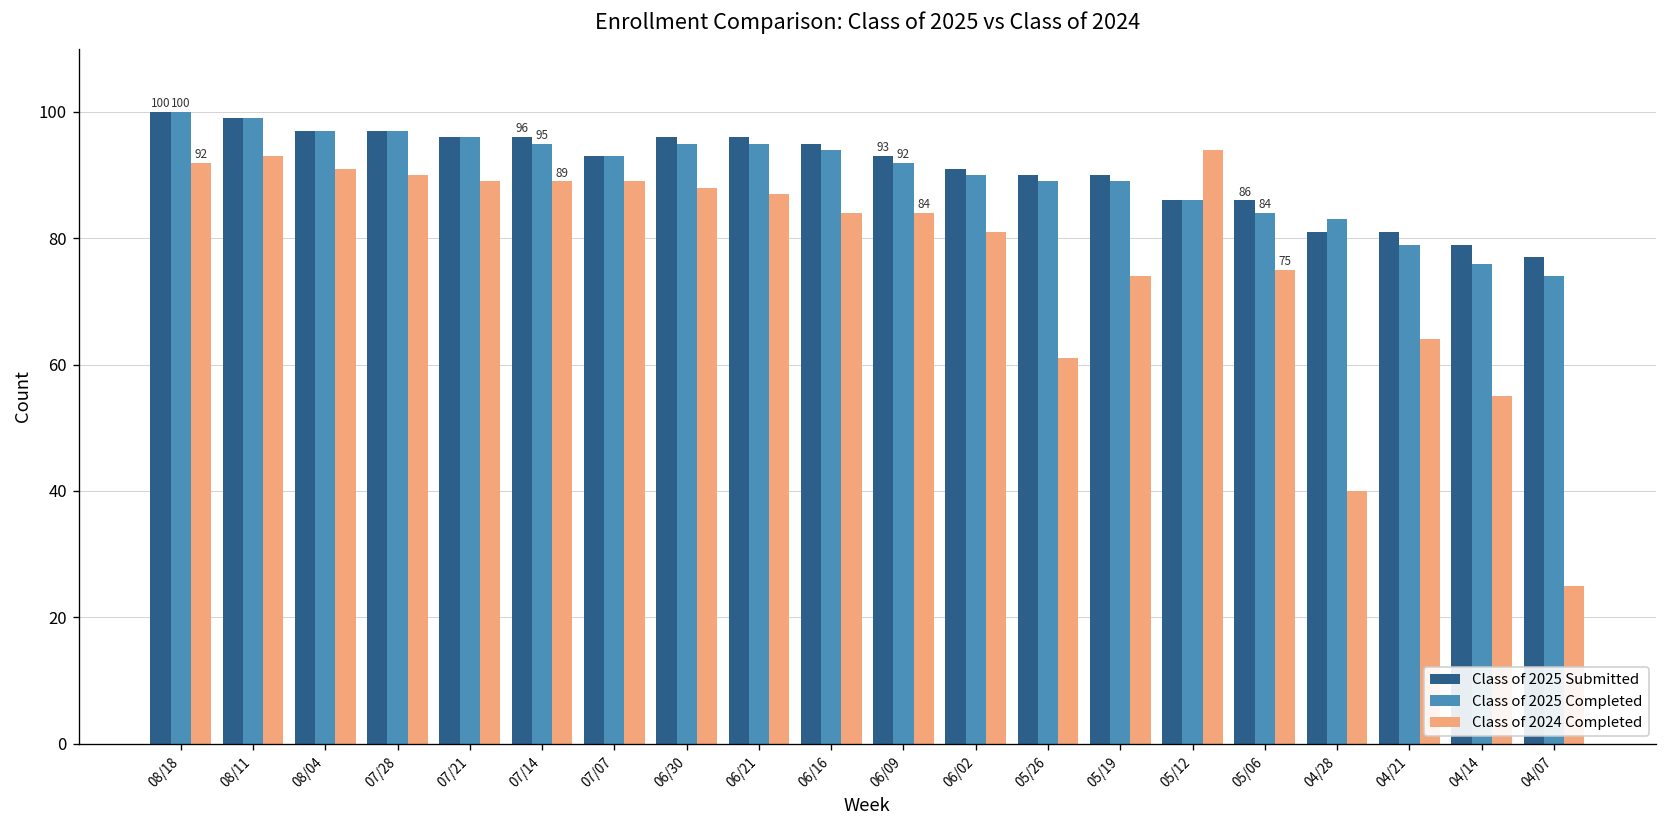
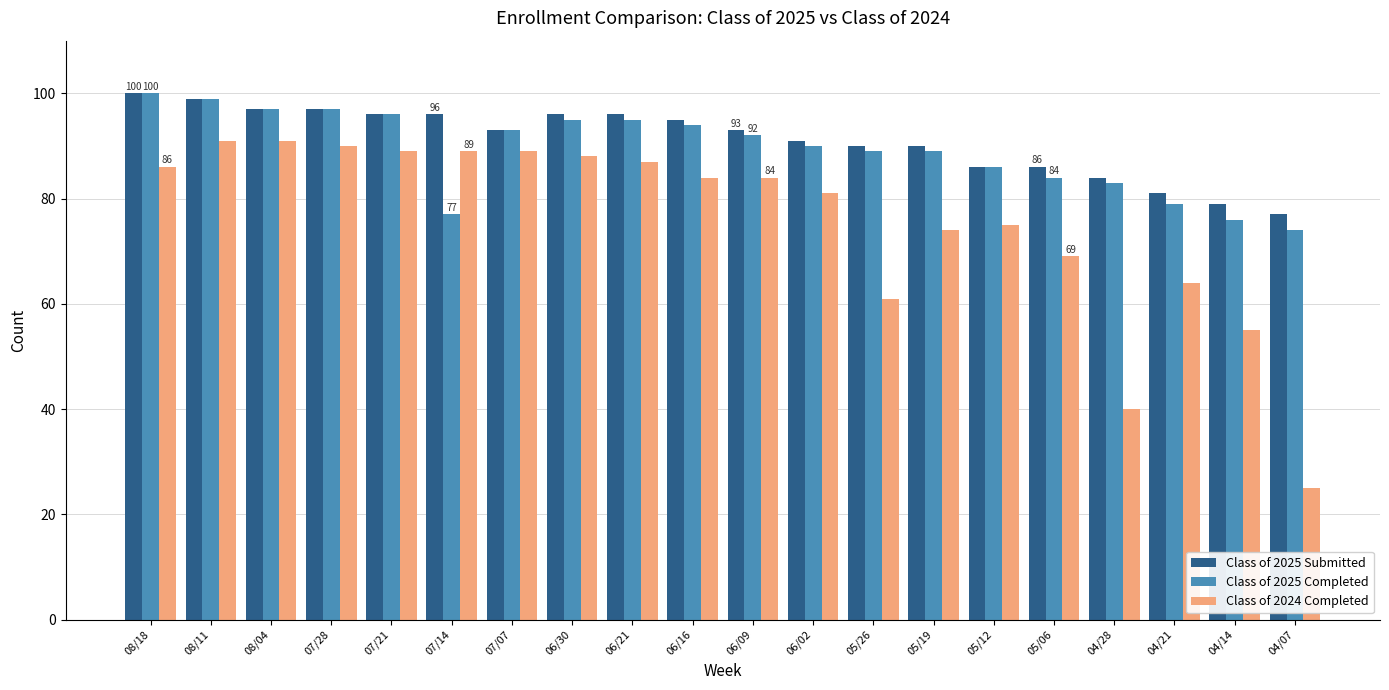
  {
    "Class of 2025 Submitted": {
      "08/11": 99,
      "08/04": 97,
      "07/28": 97,
      "07/21": 96,
      "07/07": 93,
      "06/30": 96,
      "06/21": 96,
      "06/16": 95,
      "06/02": 91,
      "05/26": 90,
      "05/19": 90,
      "05/12": 86,
-     "04/28": 81,
+     "04/28": 84,
      "04/21": 81,
      "04/14": 79,
      "04/07": 77
    },
    "Class of 2025 Completed": {
      "08/18": 100,
-     "07/14": 95,
+     "07/14": 77,
      "06/09": 92,
      "05/06": 84
    },
    "Class of 2024 Completed": {
-     "08/18": 92,
-     "08/11": 93,
+     "08/18": 86,
+     "08/11": 91,
      "07/14": 89,
      "06/09": 84,
-     "05/12": 94,
-     "05/06": 75
+     "05/12": 75,
+     "05/06": 69
    }
  }
